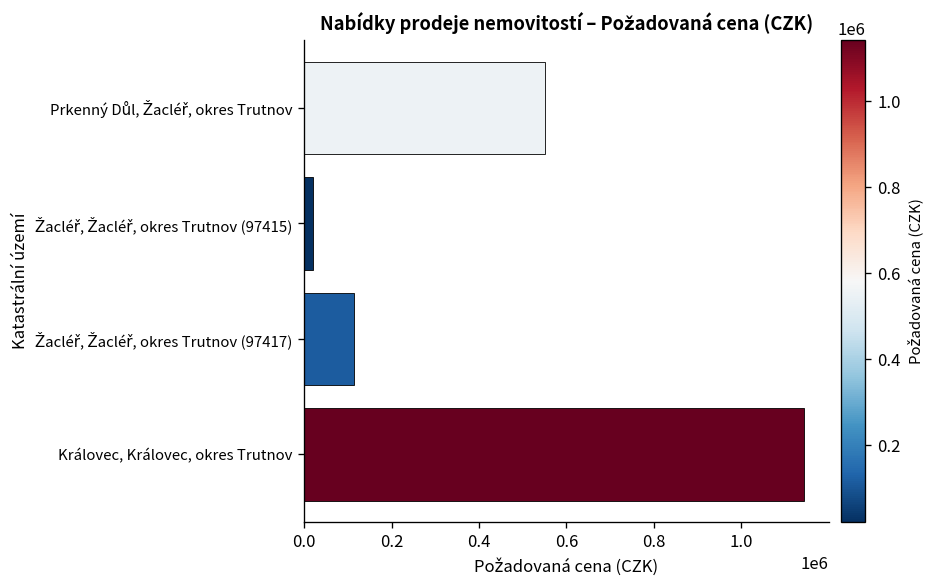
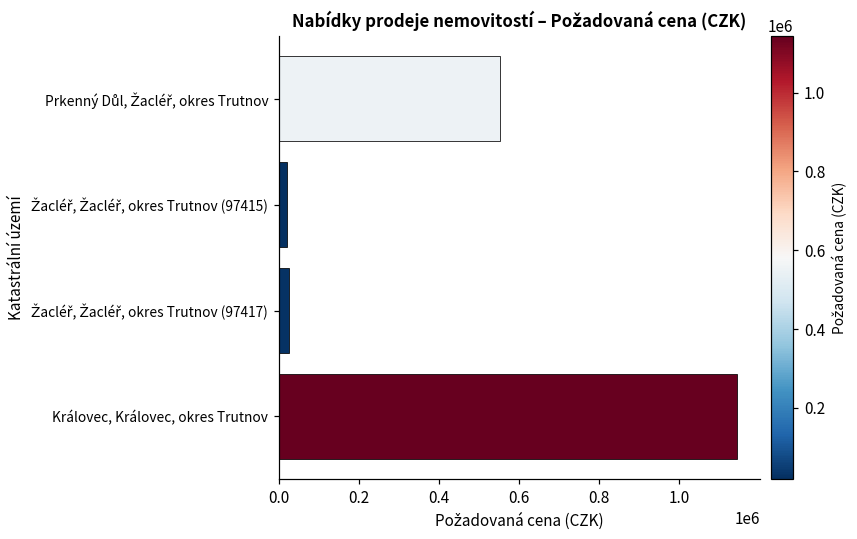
  {
    "Prkenný Důl, Žacléř, okres Trutnov": 550000,
    "Žacléř, Žacléř, okres Trutnov (97415)": 20000,
-   "Žacléř, Žacléř, okres Trutnov (97417)": 110000,
+   "Žacléř, Žacléř, okres Trutnov (97417)": 30000,
    "Královec, Královec, okres Trutnov": 1140000
  }
